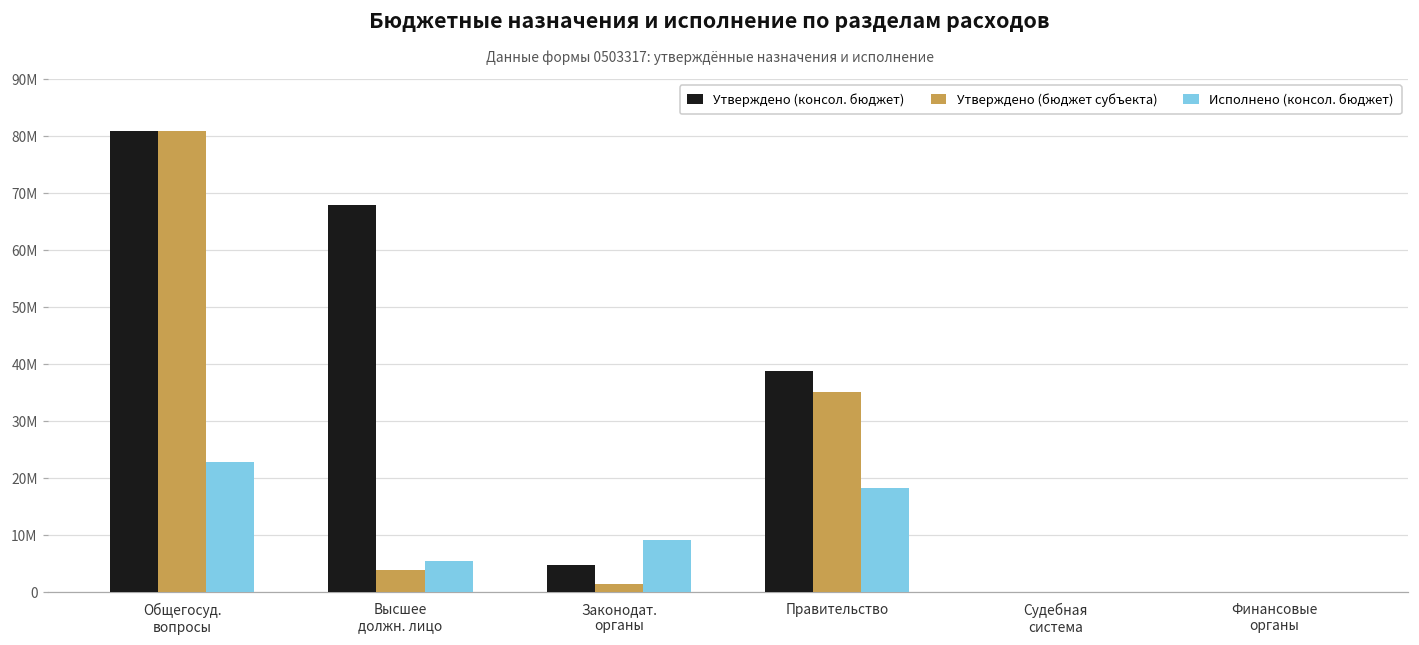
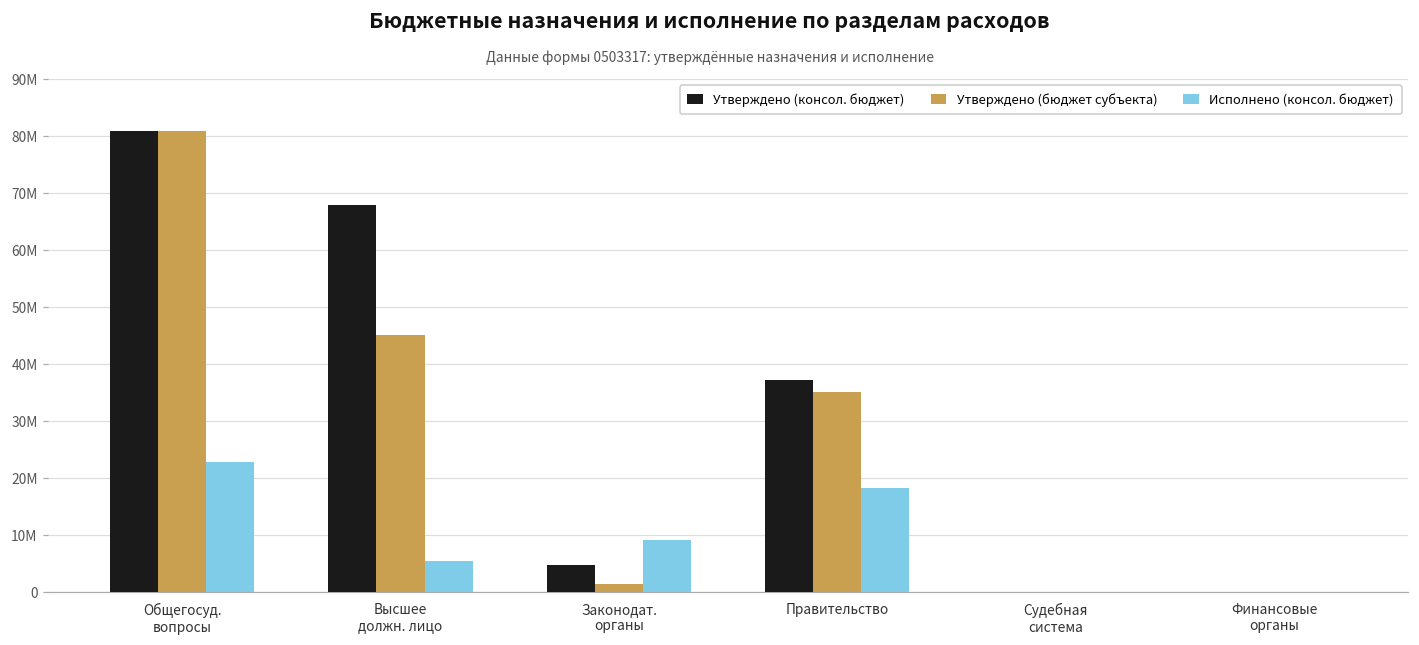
  {
    "Утверждено (консол. бюджет)": {
      "Общегосуд. вопросы": 81000000,
      "Высшее должн. лицо": 68000000,
      "Законодат. органы": 5000000,
-     "Правительство": 39000000,
+     "Правительство": 37000000,
      "Судебная система": 0,
      "Финансовые органы": 0
    },
    "Утверждено (бюджет субъекта)": {
      "Общегосуд. вопросы": 81000000,
-     "Высшее должн. лицо": 4000000,
+     "Высшее должн. лицо": 45000000,
      "Законодат. органы": 1000000,
      "Правительство": 35000000,
      "Судебная система": 0,
      "Финансовые органы": 0
    },
    "Исполнено (консол. бюджет)": {
      "Общегосуд. вопросы": 23000000,
      "Высшее должн. лицо": 5000000,
      "Законодат. органы": 9000000,
      "Правительство": 18000000,
      "Судебная система": 0,
      "Финансовые органы": 0
    }
  }
